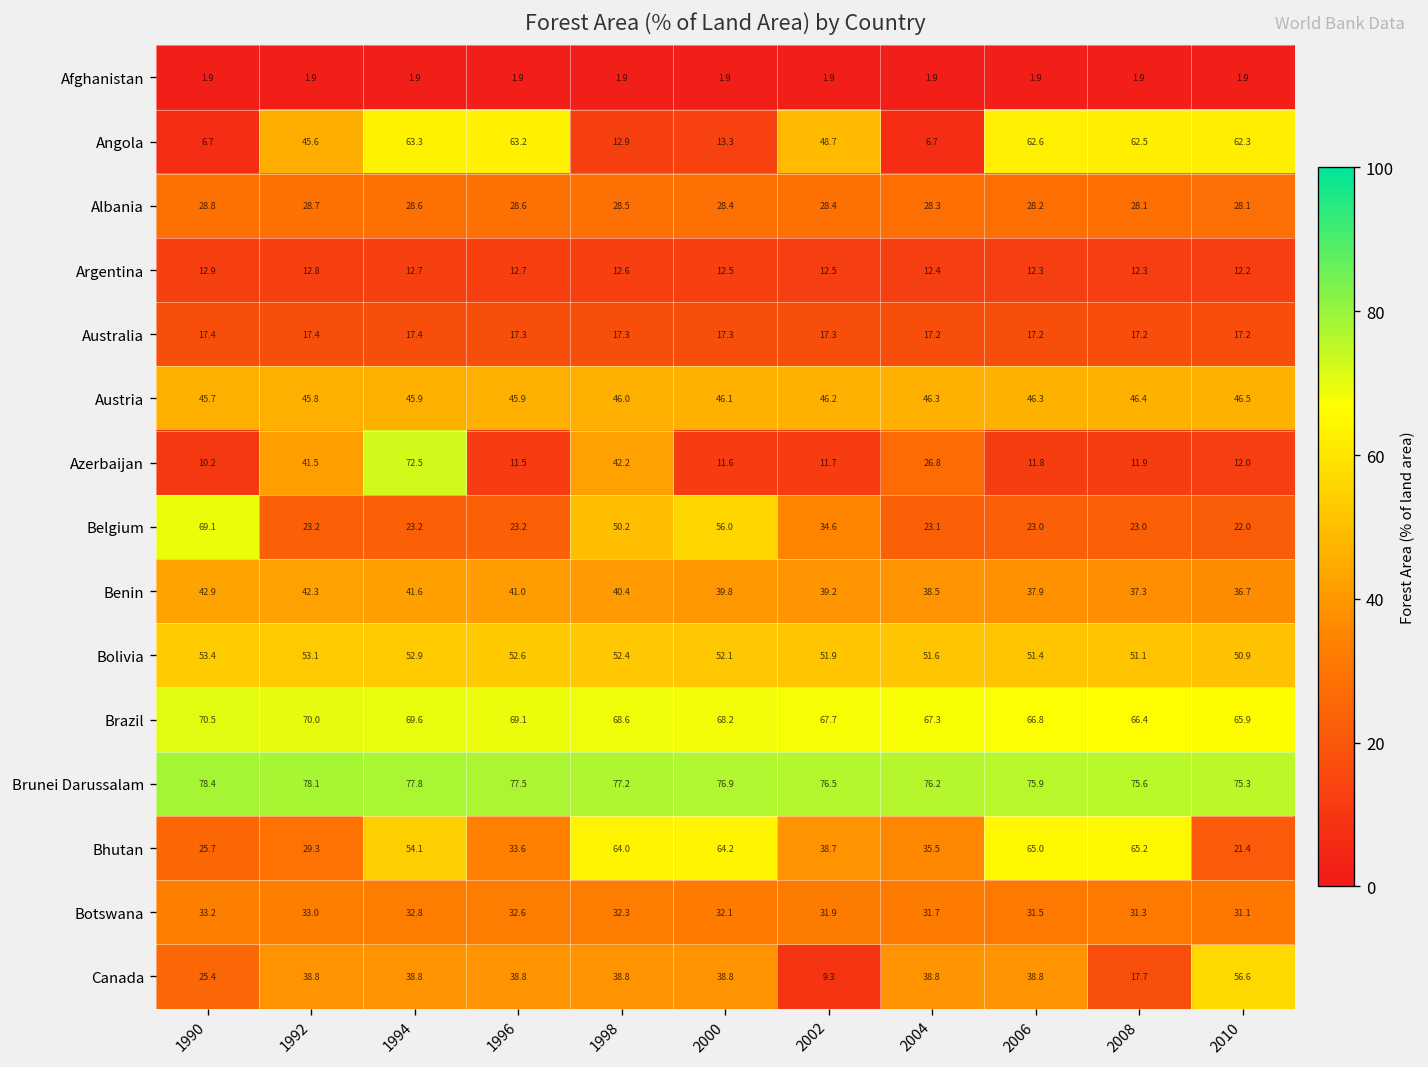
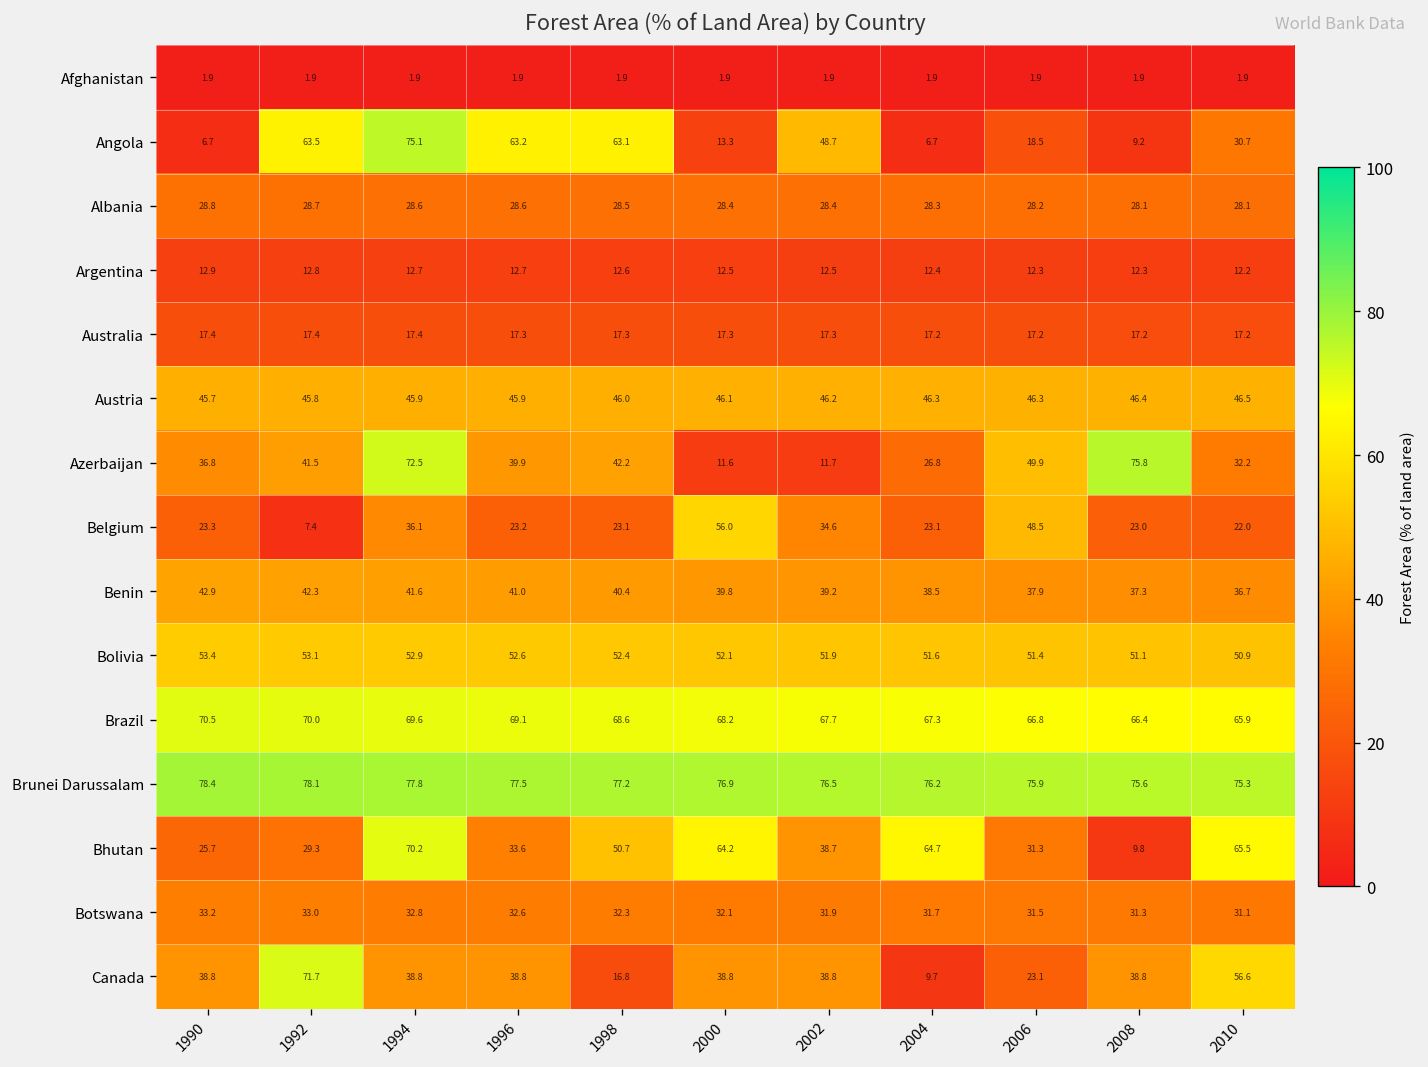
  {
    "Afghanistan": {
      "1990": 1.9,
      "1992": 1.9,
      "1994": 1.9,
      "1996": 1.9,
      "1998": 1.9,
      "2000": 1.9,
      "2002": 1.9,
      "2004": 1.9,
      "2006": 1.9,
      "2008": 1.9,
      "2010": 1.9
    },
    "Angola": {
      "1990": 6.7,
-     "1992": 45.6,
-     "1994": 63.3,
+     "1992": 63.5,
+     "1994": 75.1,
      "1996": 63.2,
-     "1998": 12.9,
+     "1998": 63.1,
      "2000": 13.3,
      "2002": 48.7,
      "2004": 6.7,
-     "2006": 62.6,
-     "2008": 62.5,
-     "2010": 62.3
+     "2006": 18.5,
+     "2008": 9.2,
+     "2010": 30.7
    },
    "Albania": {
      "1990": 28.8,
      "1992": 28.7,
      "1994": 28.6,
      "1996": 28.6,
      "1998": 28.5,
      "2000": 28.4,
      "2002": 28.4,
      "2004": 28.3,
      "2006": 28.2,
      "2008": 28.1,
      "2010": 28.1
    },
    "Argentina": {
      "1990": 12.9,
      "1992": 12.8,
      "1994": 12.7,
      "1996": 12.7,
      "1998": 12.6,
      "2000": 12.5,
      "2002": 12.5,
      "2004": 12.4,
      "2006": 12.3,
      "2008": 12.3,
      "2010": 12.2
    },
    "Australia": {
      "1990": 17.4,
      "1992": 17.4,
      "1994": 17.4,
      "1996": 17.3,
      "1998": 17.3,
      "2000": 17.3,
      "2002": 17.3,
      "2004": 17.2,
      "2006": 17.2,
      "2008": 17.2,
      "2010": 17.2
    },
    "Austria": {
      "1990": 45.7,
      "1992": 45.8,
      "1994": 45.9,
      "1996": 45.9,
      "1998": 46.0,
      "2000": 46.1,
      "2002": 46.2,
      "2004": 46.3,
      "2006": 46.3,
      "2008": 46.4,
      "2010": 46.5
    },
    "Azerbaijan": {
-     "1990": 10.2,
+     "1990": 36.8,
      "1992": 41.5,
      "1994": 72.5,
-     "1996": 11.5,
+     "1996": 39.9,
      "1998": 42.2,
      "2000": 11.6,
      "2002": 11.7,
      "2004": 26.8,
-     "2006": 11.8,
-     "2008": 11.9,
-     "2010": 12.0
+     "2006": 49.9,
+     "2008": 75.8,
+     "2010": 32.2
    },
    "Belgium": {
-     "1990": 69.1,
-     "1992": 23.2,
-     "1994": 23.2,
+     "1990": 23.3,
+     "1992": 7.4,
+     "1994": 36.1,
      "1996": 23.2,
-     "1998": 50.2,
+     "1998": 23.1,
      "2000": 56.0,
      "2002": 34.6,
      "2004": 23.1,
-     "2006": 23.0,
+     "2006": 48.5,
      "2008": 23.0,
      "2010": 22.0
    },
    "Benin": {
      "1990": 42.9,
      "1992": 42.3,
      "1994": 41.6,
      "1996": 41.0,
      "1998": 40.4,
      "2000": 39.8,
      "2002": 39.2,
      "2004": 38.5,
      "2006": 37.9,
      "2008": 37.3,
      "2010": 36.7
    },
    "Bolivia": {
      "1990": 53.4,
      "1992": 53.1,
      "1994": 52.9,
      "1996": 52.6,
      "1998": 52.4,
      "2000": 52.1,
      "2002": 51.9,
      "2004": 51.6,
      "2006": 51.4,
      "2008": 51.1,
      "2010": 50.9
    },
    "Brazil": {
      "1990": 70.5,
      "1992": 70.0,
      "1994": 69.6,
      "1996": 69.1,
      "1998": 68.6,
      "2000": 68.2,
      "2002": 67.7,
      "2004": 67.3,
      "2006": 66.8,
      "2008": 66.4,
      "2010": 65.9
    },
    "Brunei Darussalam": {
      "1990": 78.4,
      "1992": 78.1,
      "1994": 77.8,
      "1996": 77.5,
      "1998": 77.2,
      "2000": 76.9,
      "2002": 76.5,
      "2004": 76.2,
      "2006": 75.9,
      "2008": 75.6,
      "2010": 75.3
    },
    "Bhutan": {
      "1990": 25.7,
      "1992": 29.3,
-     "1994": 54.1,
+     "1994": 70.2,
      "1996": 33.6,
-     "1998": 64.0,
+     "1998": 50.7,
      "2000": 64.2,
      "2002": 38.7,
-     "2004": 35.5,
-     "2006": 65.0,
-     "2008": 65.2,
-     "2010": 21.4
+     "2004": 64.7,
+     "2006": 31.3,
+     "2008": 9.8,
+     "2010": 65.5
    },
    "Botswana": {
      "1990": 33.2,
      "1992": 33.0,
      "1994": 32.8,
      "1996": 32.6,
      "1998": 32.3,
      "2000": 32.1,
      "2002": 31.9,
      "2004": 31.7,
      "2006": 31.5,
      "2008": 31.3,
      "2010": 31.1
    },
    "Canada": {
-     "1990": 25.4,
-     "1992": 38.8,
+     "1990": 38.8,
+     "1992": 71.7,
      "1994": 38.8,
      "1996": 38.8,
-     "1998": 38.8,
+     "1998": 16.8,
      "2000": 38.8,
-     "2002": 9.3,
-     "2004": 38.8,
-     "2006": 38.8,
-     "2008": 17.7,
+     "2002": 38.8,
+     "2004": 9.7,
+     "2006": 23.1,
+     "2008": 38.8,
      "2010": 56.6
    }
  }
